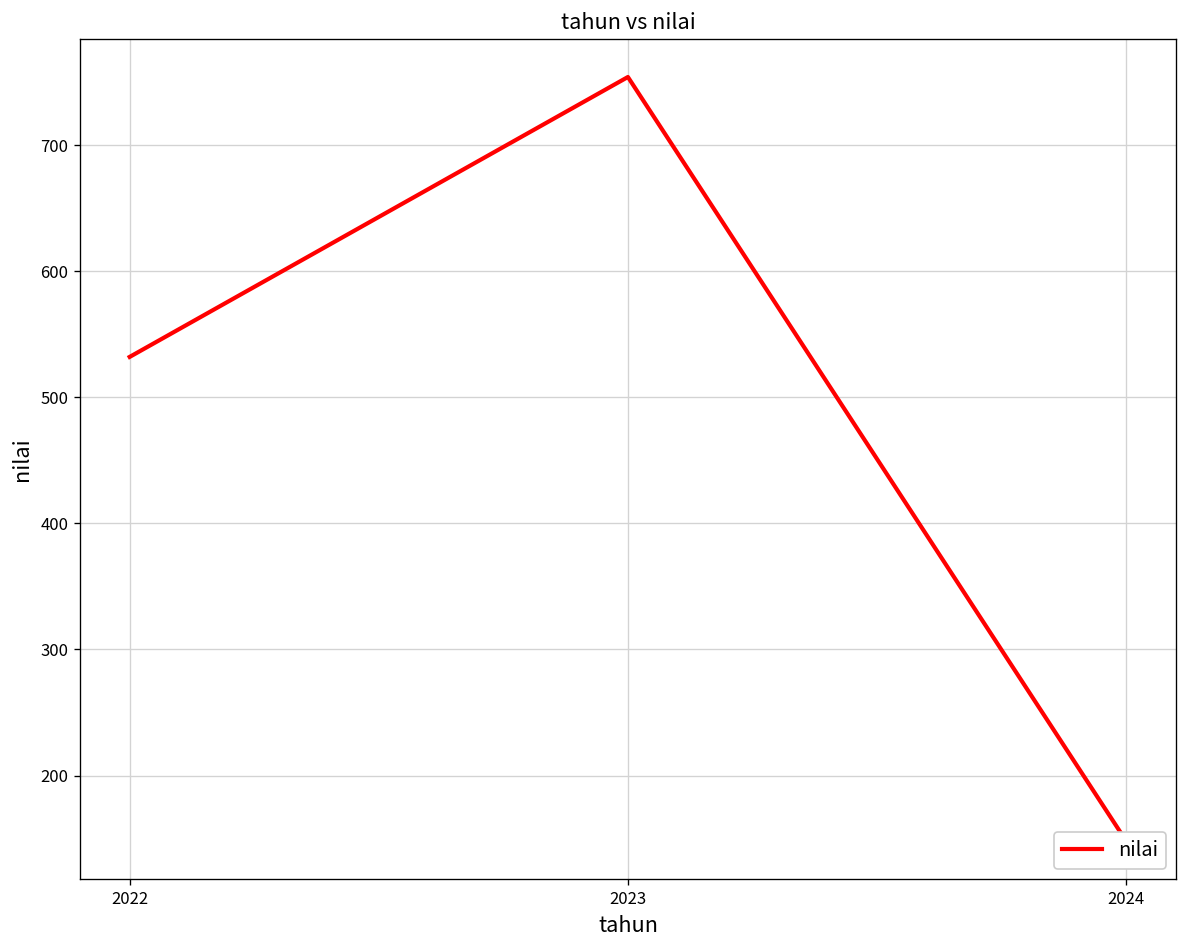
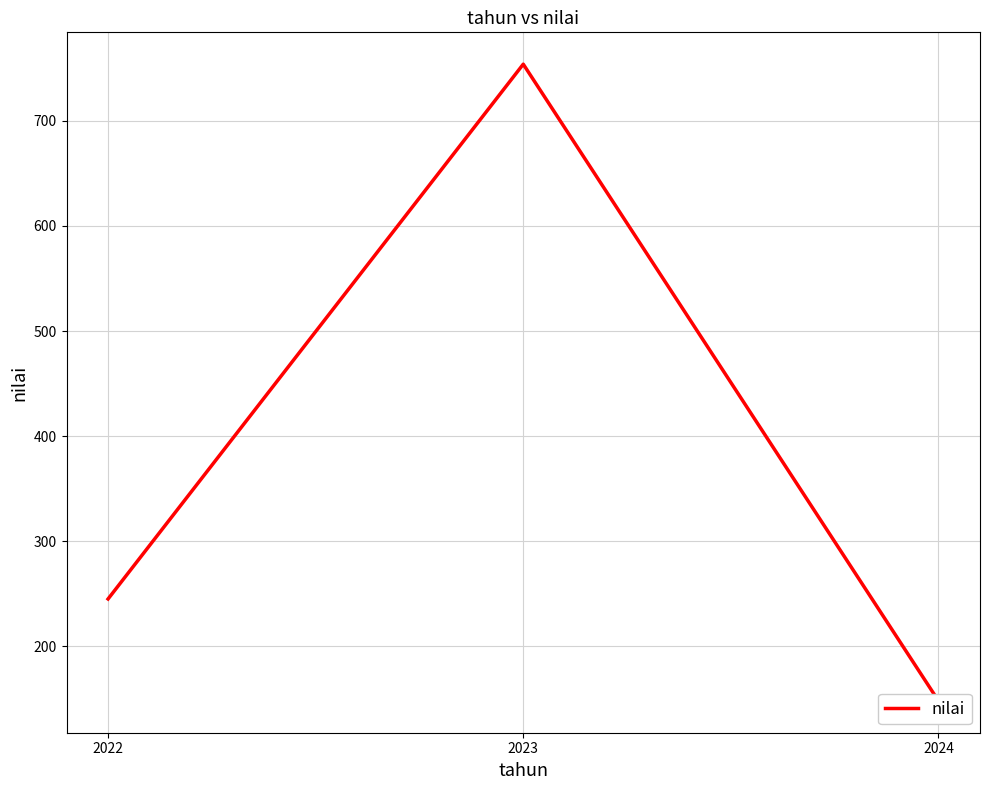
  {
-   "2022": 532,
+   "2022": 245,
    "2023": 754
  }
